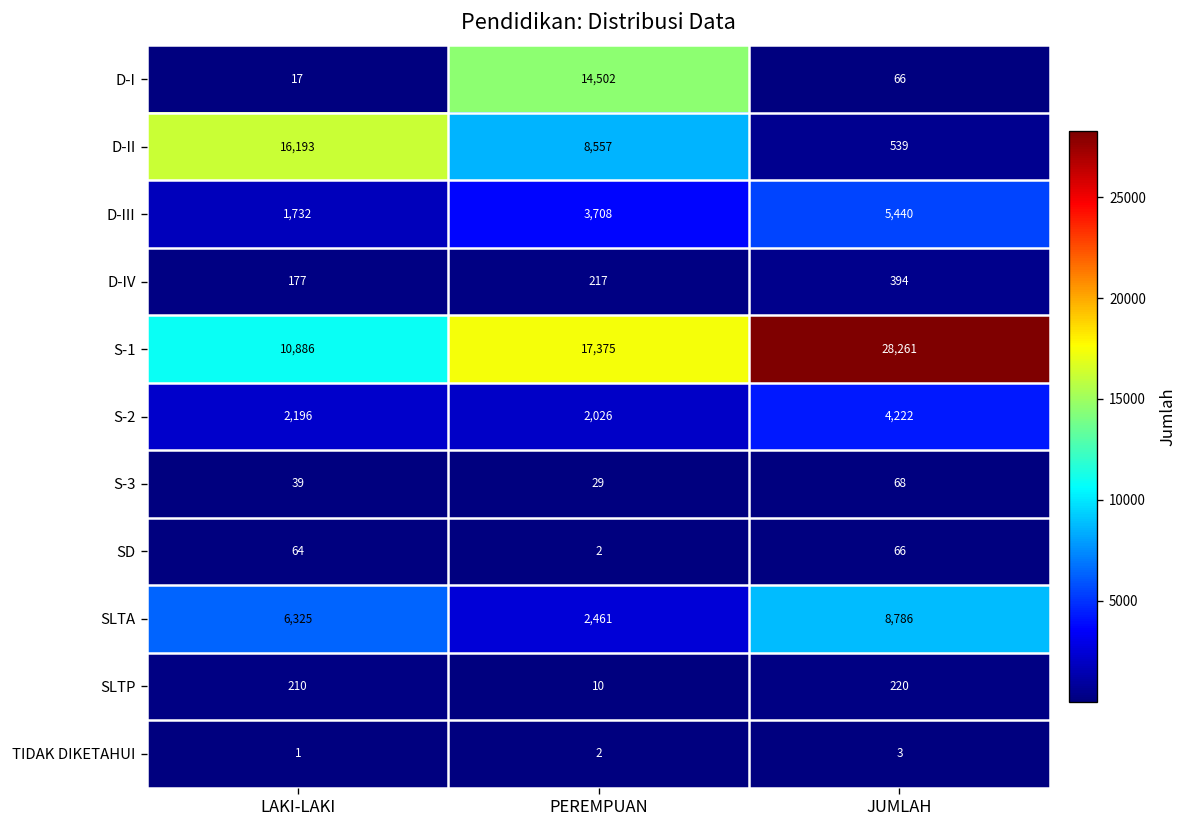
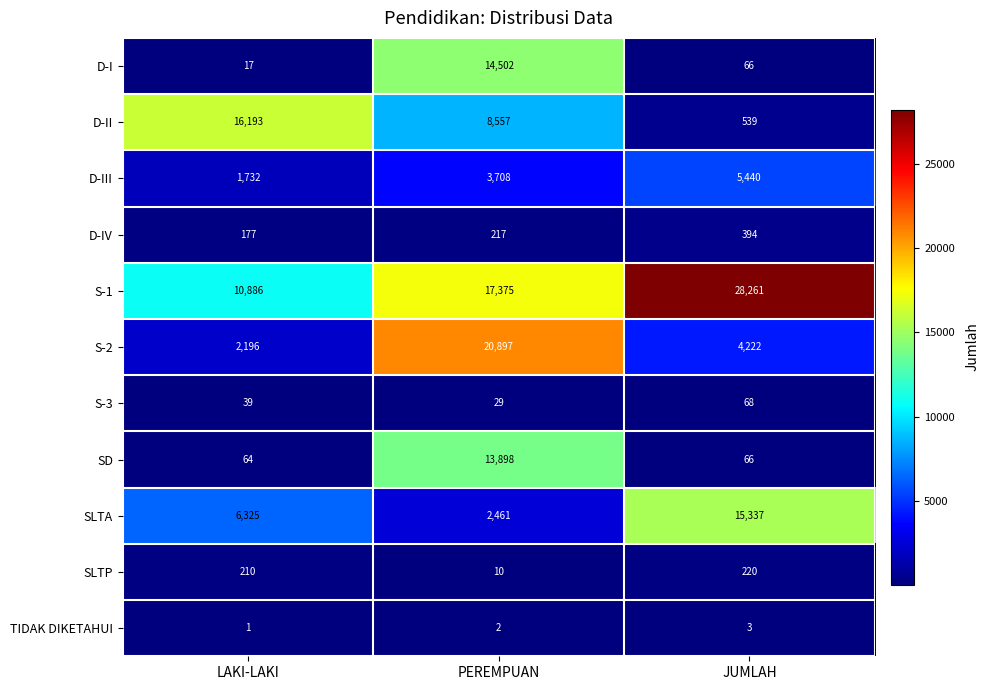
  {
    "D-I": {
      "LAKI-LAKI": "17",
      "PEREMPUAN": "14,502",
      "JUMLAH": "66"
    },
    "D-II": {
      "LAKI-LAKI": "16,193",
      "PEREMPUAN": "8,557",
      "JUMLAH": "539"
    },
    "D-III": {
      "LAKI-LAKI": "1,732",
      "PEREMPUAN": "3,708",
      "JUMLAH": "5,440"
    },
    "D-IV": {
      "LAKI-LAKI": "177",
      "PEREMPUAN": "217",
      "JUMLAH": "394"
    },
    "S-1": {
      "LAKI-LAKI": "10,886",
      "PEREMPUAN": "17,375",
      "JUMLAH": "28,261"
    },
    "S-2": {
      "LAKI-LAKI": "2,196",
-     "PEREMPUAN": "2,026",
+     "PEREMPUAN": "20,897",
      "JUMLAH": "4,222"
    },
    "S-3": {
      "LAKI-LAKI": "39",
      "PEREMPUAN": "29",
      "JUMLAH": "68"
    },
    "SD": {
      "LAKI-LAKI": "64",
-     "PEREMPUAN": "2",
+     "PEREMPUAN": "13,898",
      "JUMLAH": "66"
    },
    "SLTA": {
      "LAKI-LAKI": "6,325",
      "PEREMPUAN": "2,461",
-     "JUMLAH": "8,786"
+     "JUMLAH": "15,337"
    },
    "SLTP": {
      "LAKI-LAKI": "210",
      "PEREMPUAN": "10",
      "JUMLAH": "220"
    },
    "TIDAK DIKETAHUI": {
      "LAKI-LAKI": "1",
      "PEREMPUAN": "2",
      "JUMLAH": "3"
    }
  }
